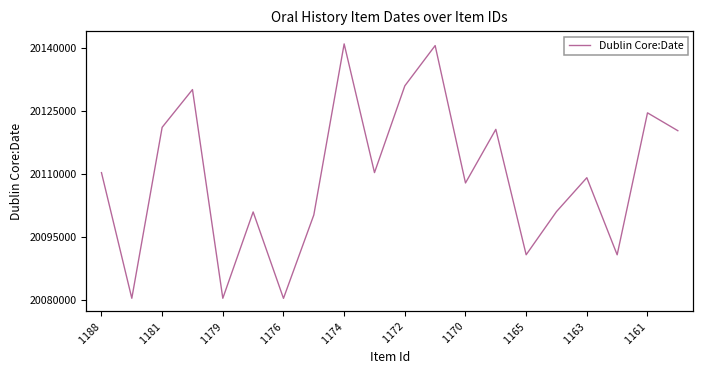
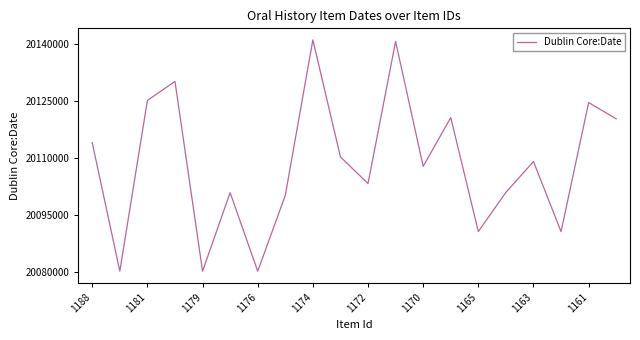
  {
-   "1188": 20110000,
-   "1181": 20121000,
+   "1188": 20114000,
+   "1181": 20125000,
    "1179": 20080000,
    "1176": 20080000,
    "1174": 20141000,
-   "1172": 20131000,
+   "1172": 20103000,
    "1170": 20108000,
    "1165": 20091000,
    "1163": 20109000,
    "1161": 20125000
  }
